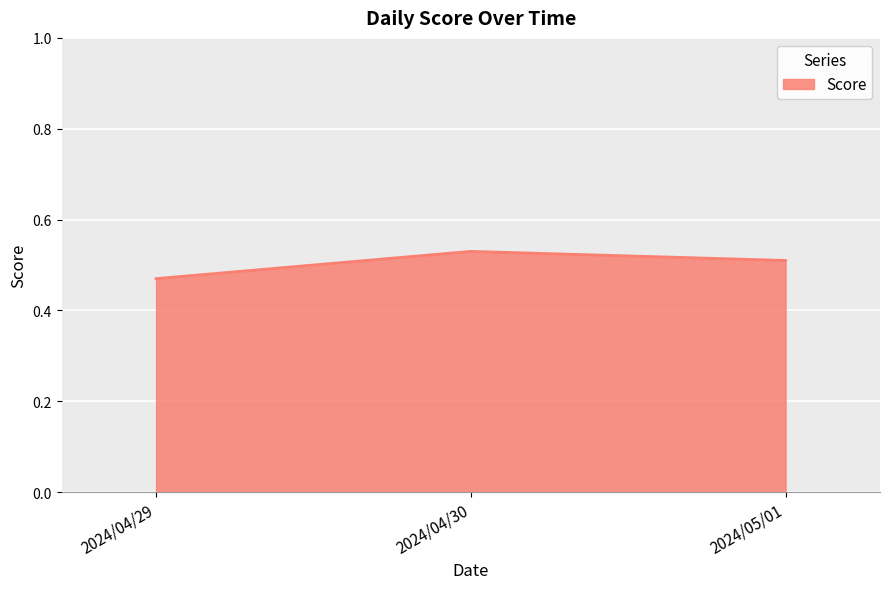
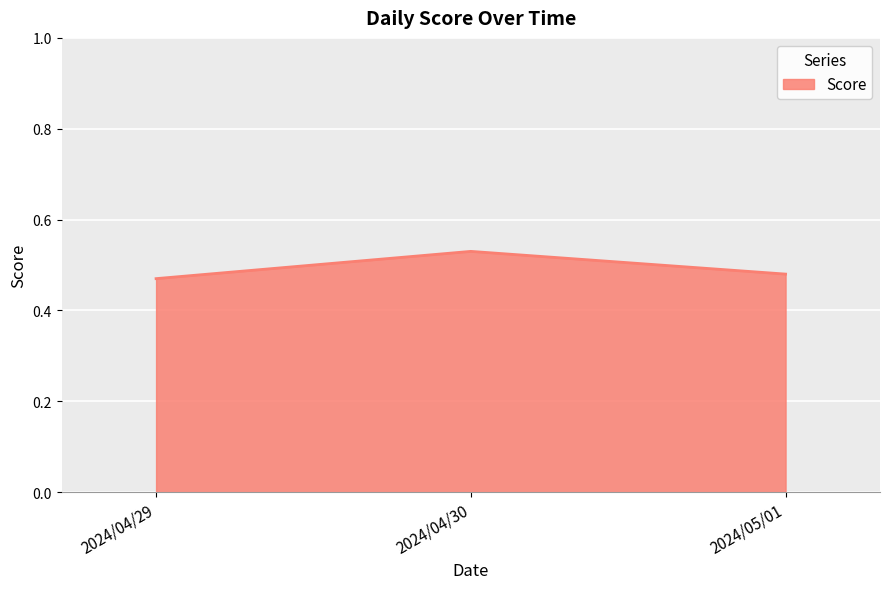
  {
    "2024/04/29": 0.47,
    "2024/04/30": 0.53,
-   "2024/05/01": 0.51
+   "2024/05/01": 0.48
  }
